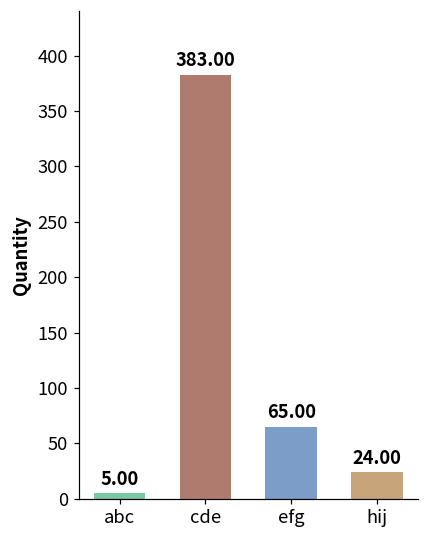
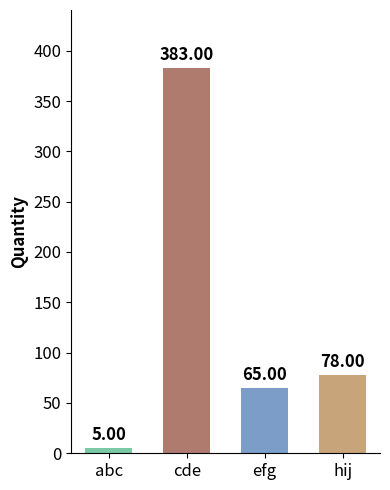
  {
    "abc": 5.00,
    "cde": 383.00,
    "efg": 65.00,
-   "hij": 24.00
+   "hij": 78.00
  }
